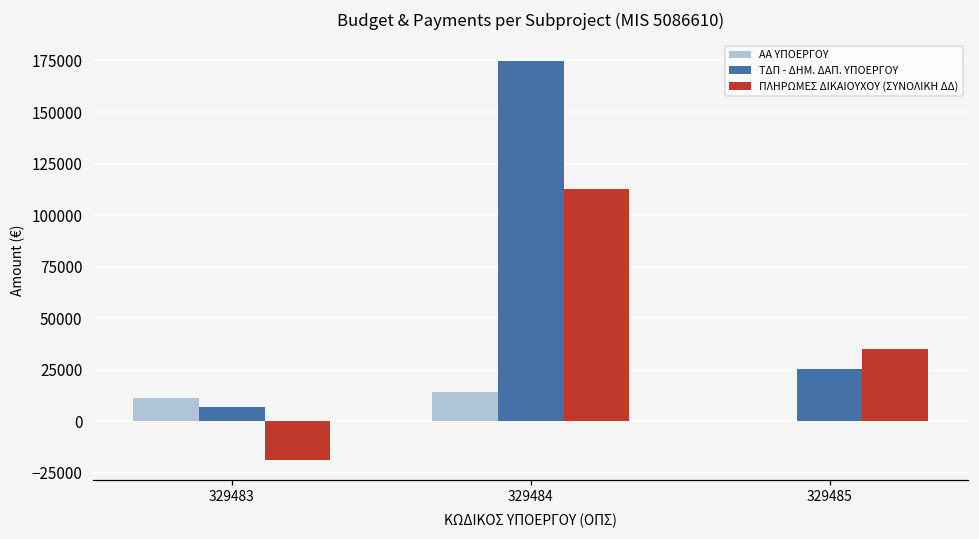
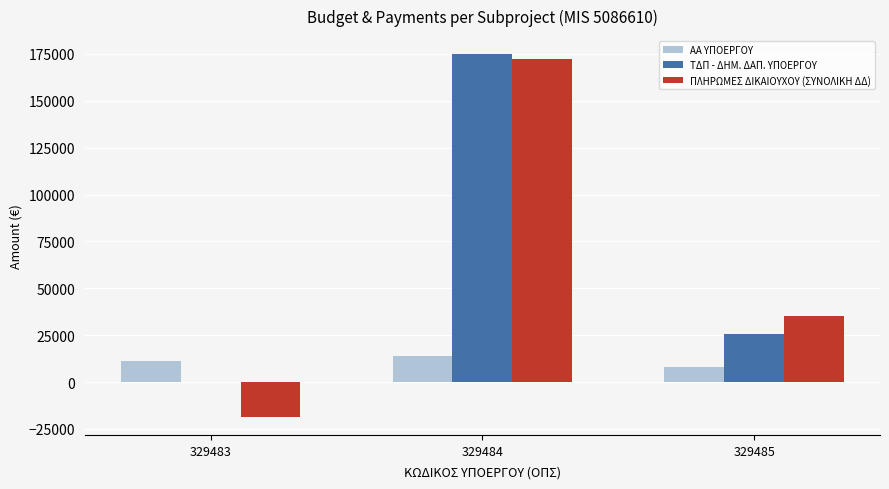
  {
    "AA ΥΠΟΕΡΓΟΥ": {
      "329483": 11000,
      "329484": 14000,
-     "329485": 0
+     "329485": 8000
    },
    "ΤΔΠ - ΔΗΜ. ΔΑΠ. ΥΠΟΕΡΓΟΥ": {
-     "329483": 7000,
+     "329483": 0,
      "329484": 175000,
      "329485": 26000
    },
    "ΠΛΗΡΩΜΕΣ ΔΙΚΑΙΟΥΧΟΥ (ΣΥΝΟΛΙΚΗ ΔΔ)": {
      "329483": -19000,
-     "329484": 113000,
+     "329484": 172000,
      "329485": 35000
    }
  }
